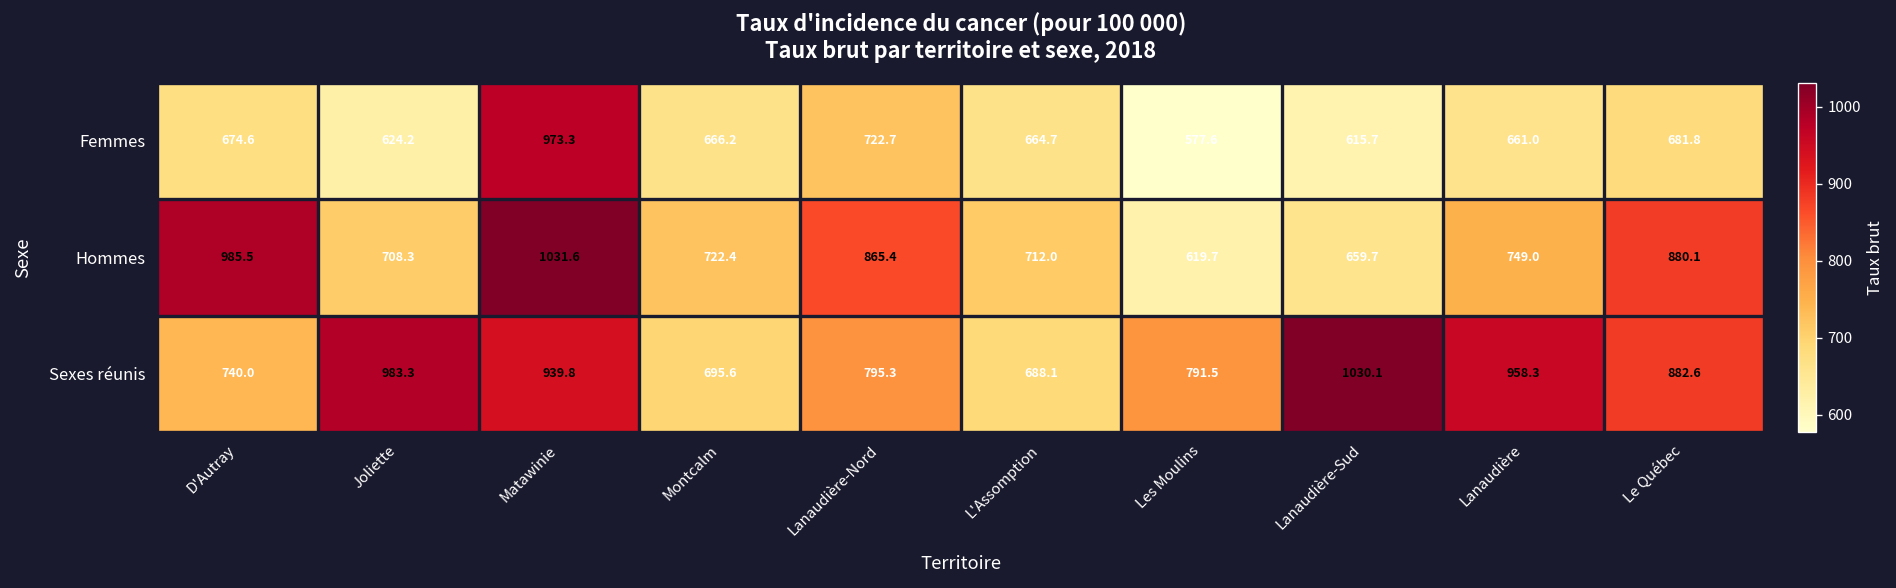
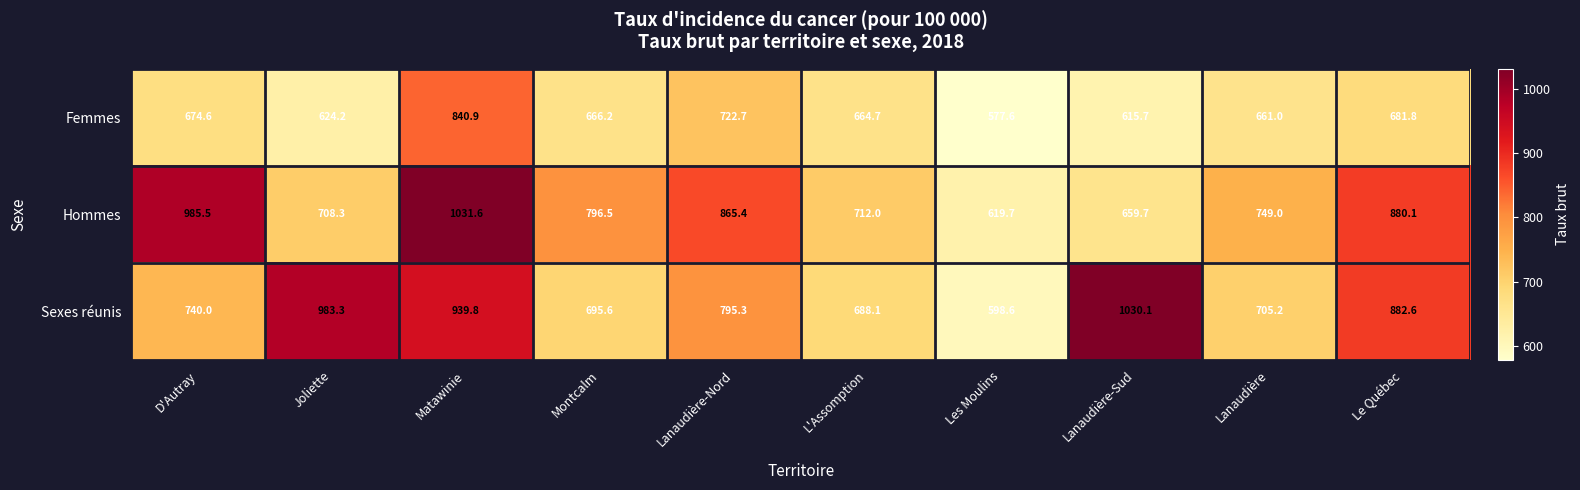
  {
    "Femmes": {
      "D'Autray": 674.6,
      "Joliette": 624.2,
-     "Matawinie": 973.3,
+     "Matawinie": 840.9,
      "Montcalm": 666.2,
      "Lanaudière-Nord": 722.7,
      "L'Assomption": 664.7,
      "Les Moulins": 577.6,
      "Lanaudière-Sud": 615.7,
      "Lanaudière": 661.0,
      "Le Québec": 681.8
    },
    "Hommes": {
      "D'Autray": 985.5,
      "Joliette": 708.3,
      "Matawinie": 1031.6,
-     "Montcalm": 722.4,
+     "Montcalm": 796.5,
      "Lanaudière-Nord": 865.4,
      "L'Assomption": 712.0,
      "Les Moulins": 619.7,
      "Lanaudière-Sud": 659.7,
      "Lanaudière": 749.0,
      "Le Québec": 880.1
    },
    "Sexes réunis": {
      "D'Autray": 740.0,
      "Joliette": 983.3,
      "Matawinie": 939.8,
      "Montcalm": 695.6,
      "Lanaudière-Nord": 795.3,
      "L'Assomption": 688.1,
-     "Les Moulins": 791.5,
+     "Les Moulins": 598.6,
      "Lanaudière-Sud": 1030.1,
-     "Lanaudière": 958.3,
+     "Lanaudière": 705.2,
      "Le Québec": 882.6
    }
  }
